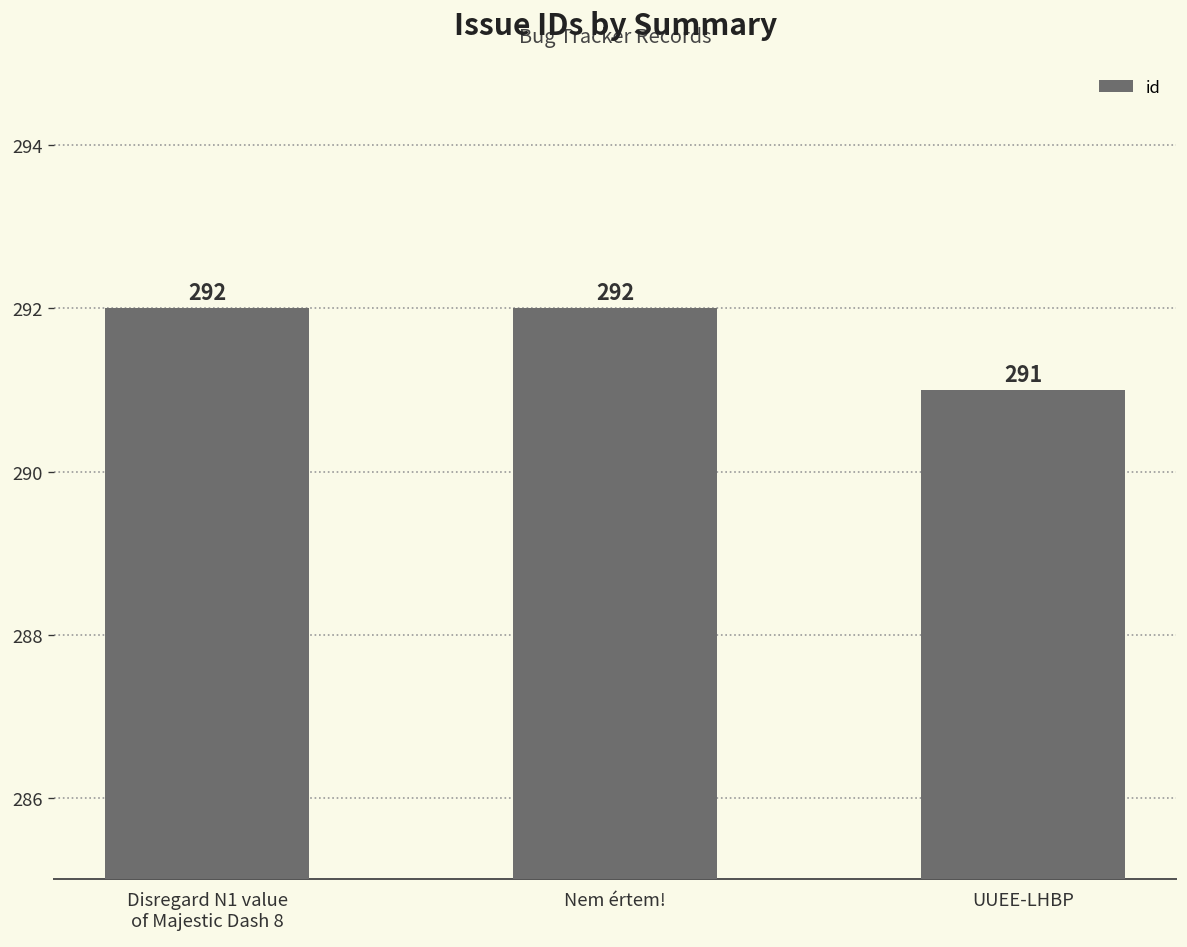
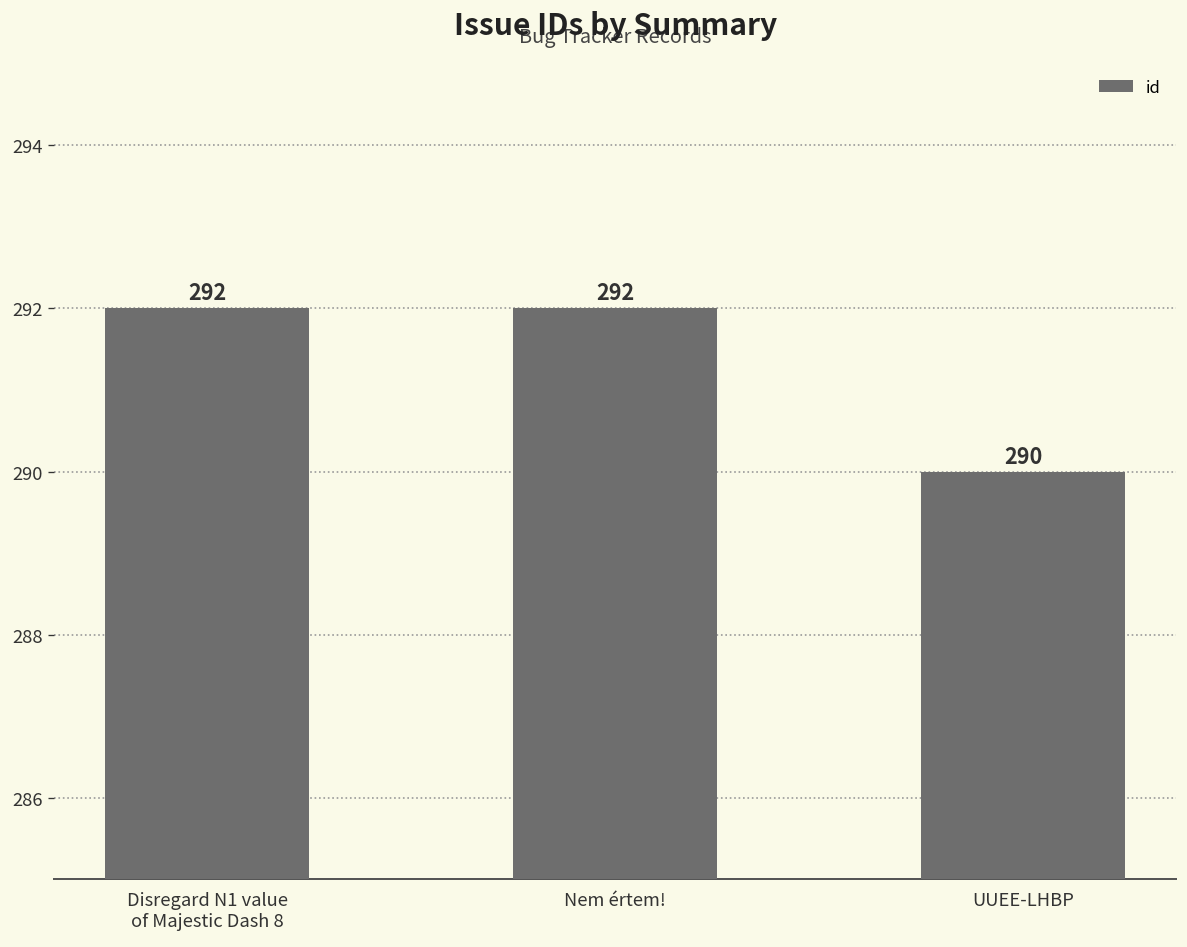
  {
    "Disregard N1 value of Majestic Dash 8": 292,
    "Nem értem!": 292,
-   "UUEE-LHBP": 291
+   "UUEE-LHBP": 290
  }
